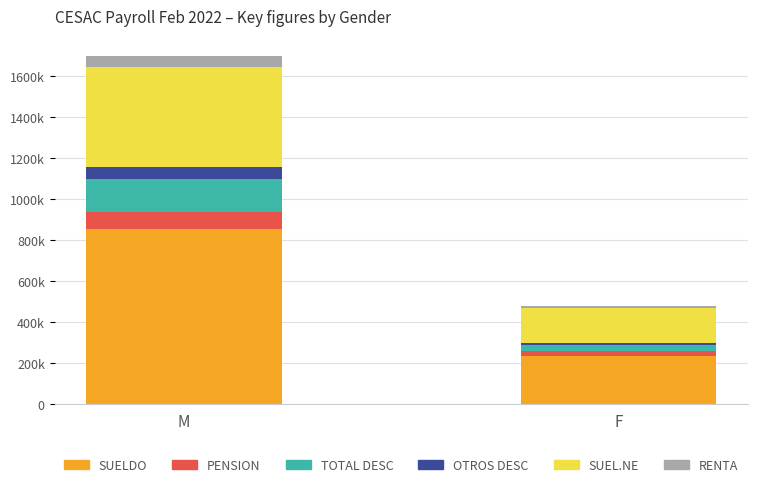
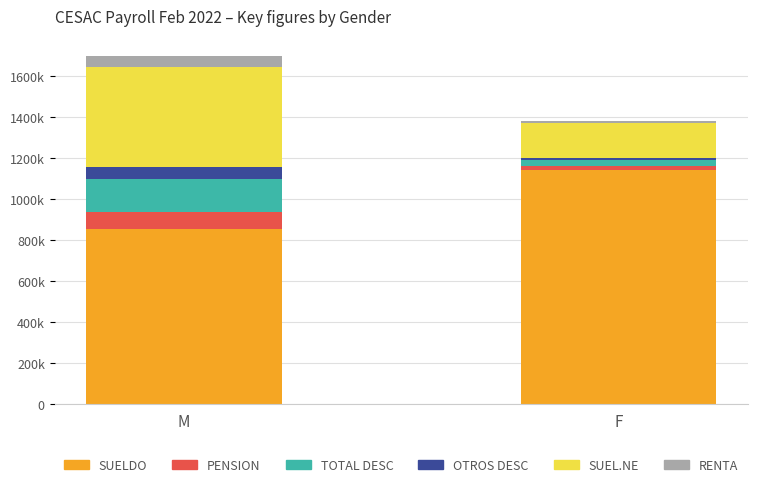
  {
    "SUELDO": {
      "M": 860000,
-     "F": 240000
+     "F": 1140000
    },
    "PENSION": {
      "M": 80000,
      "F": 20000
    },
    "TOTAL DESC": {
      "M": 160000,
      "F": 30000
    },
    "OTROS DESC": {
      "M": 60000
    },
    "SUEL.NE": {
      "M": 490000,
      "F": 170000
    },
    "RENTA": {
      "M": 50000
    }
  }
